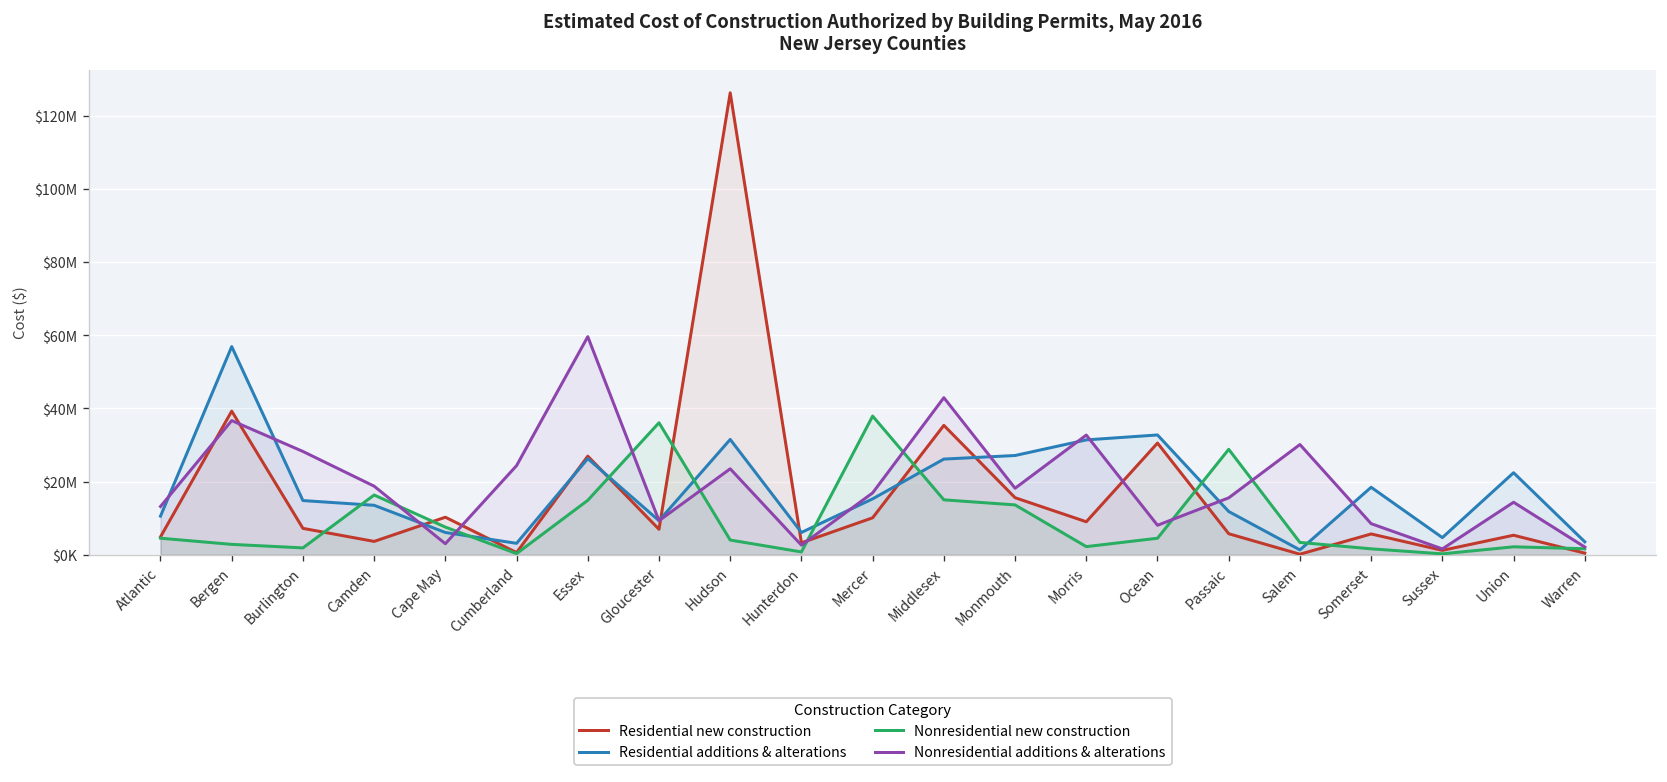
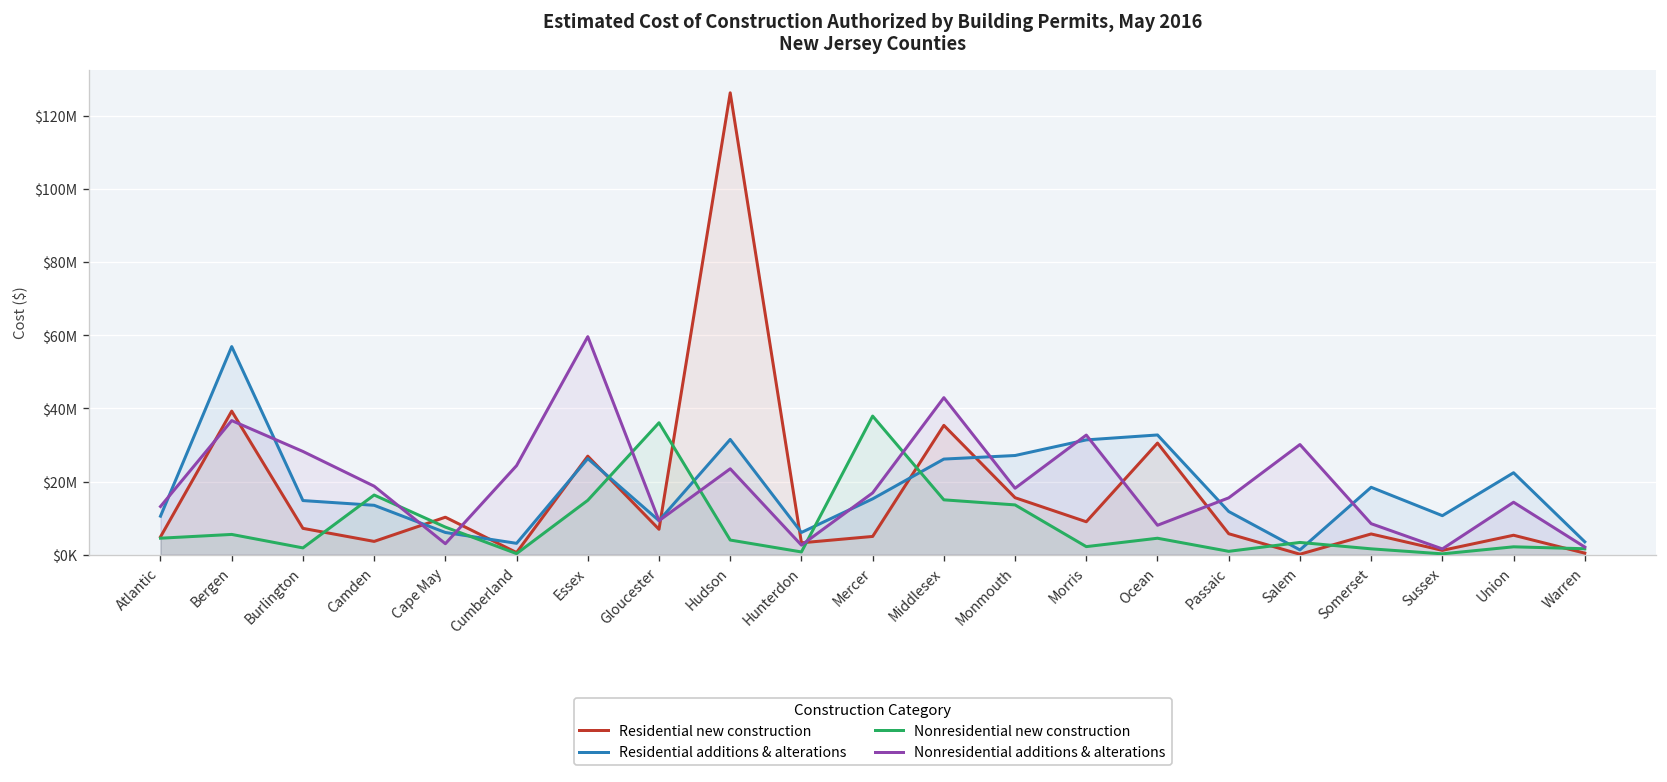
  {
    "Residential new construction": {
      "Bergen": "$39000000",
      "Burlington": "$7000000",
      "Camden": "$4000000",
      "Cape May": "$10000000",
      "Gloucester": "$7000000",
      "Hudson": "$126000000",
-     "Mercer": "$10000000",
+     "Mercer": "$5000000",
      "Middlesex": "$35000000",
      "Monmouth": "$16000000",
      "Morris": "$9000000",
      "Ocean": "$31000000",
      "Passaic": "$6000000",
      "Salem": "$0",
      "Somerset": "$6000000",
      "Union": "$5000000",
      "Warren": "$0"
    },
    "Residential additions & alterations": {
      "Atlantic": "$11000000",
      "Bergen": "$57000000",
      "Burlington": "$15000000",
      "Camden": "$14000000",
      "Cape May": "$6000000",
      "Cumberland": "$3000000",
      "Hudson": "$32000000",
      "Hunterdon": "$6000000",
      "Mercer": "$15000000",
      "Middlesex": "$26000000",
      "Monmouth": "$27000000",
      "Morris": "$31000000",
      "Ocean": "$33000000",
      "Passaic": "$12000000",
      "Salem": "$1000000",
      "Somerset": "$18000000",
-     "Sussex": "$5000000",
+     "Sussex": "$11000000",
      "Union": "$22000000",
      "Warren": "$4000000"
    },
    "Nonresidential new construction": {
-     "Bergen": "$3000000",
+     "Bergen": "$6000000",
      "Burlington": "$2000000",
      "Camden": "$16000000",
      "Cape May": "$8000000",
      "Essex": "$15000000",
      "Gloucester": "$36000000",
      "Hudson": "$4000000",
      "Hunterdon": "$1000000",
      "Mercer": "$38000000",
      "Middlesex": "$15000000",
      "Monmouth": "$14000000",
      "Morris": "$2000000",
      "Ocean": "$5000000",
-     "Passaic": "$29000000",
+     "Passaic": "$1000000",
      "Salem": "$3000000",
      "Somerset": "$2000000",
      "Sussex": "$0",
      "Union": "$2000000"
    },
    "Nonresidential additions & alterations": {
      "Atlantic": "$13000000",
      "Bergen": "$37000000",
      "Burlington": "$28000000",
      "Camden": "$19000000",
      "Cape May": "$3000000",
      "Cumberland": "$24000000",
      "Essex": "$60000000",
      "Hudson": "$24000000",
      "Mercer": "$17000000",
      "Middlesex": "$43000000",
      "Monmouth": "$18000000",
      "Morris": "$33000000",
      "Ocean": "$8000000",
      "Passaic": "$16000000",
      "Salem": "$30000000",
      "Somerset": "$9000000",
      "Union": "$14000000"
    }
  }
